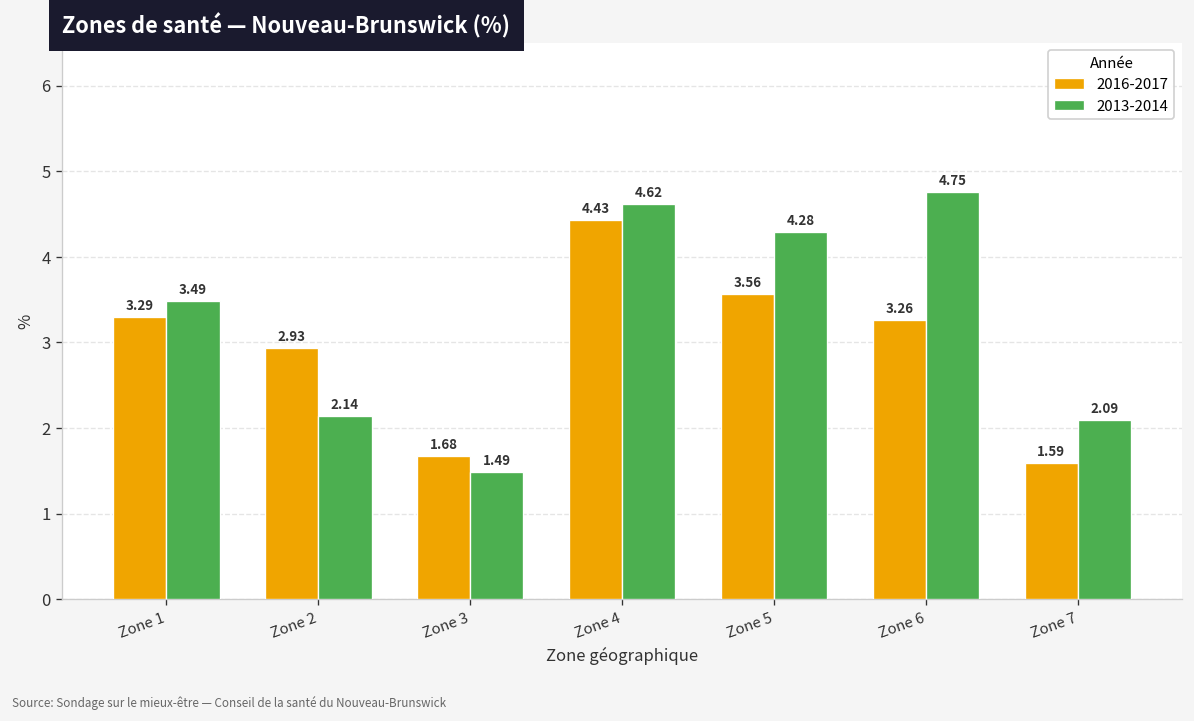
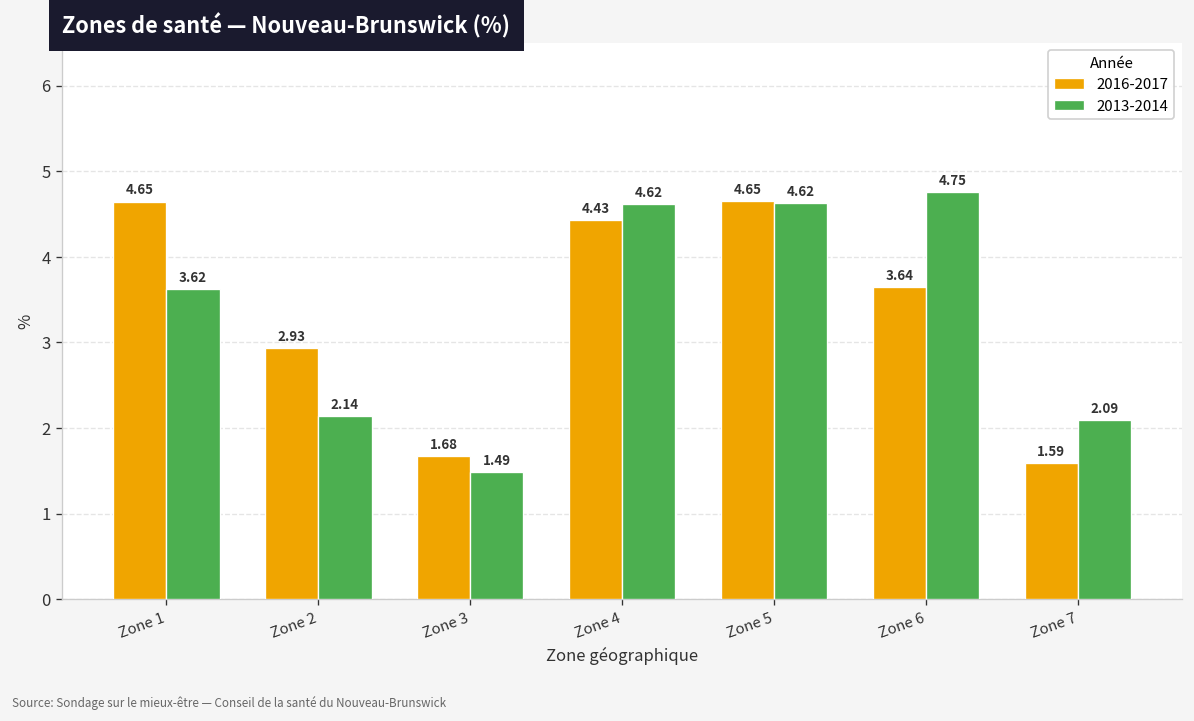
  {
    "2016-2017": {
-     "Zone 1": 3.29,
+     "Zone 1": 4.65,
      "Zone 2": 2.93,
      "Zone 3": 1.68,
      "Zone 4": 4.43,
-     "Zone 5": 3.56,
-     "Zone 6": 3.26,
+     "Zone 5": 4.65,
+     "Zone 6": 3.64,
      "Zone 7": 1.59
    },
    "2013-2014": {
-     "Zone 1": 3.49,
+     "Zone 1": 3.62,
      "Zone 2": 2.14,
      "Zone 3": 1.49,
      "Zone 4": 4.62,
-     "Zone 5": 4.28,
+     "Zone 5": 4.62,
      "Zone 6": 4.75,
      "Zone 7": 2.09
    }
  }
